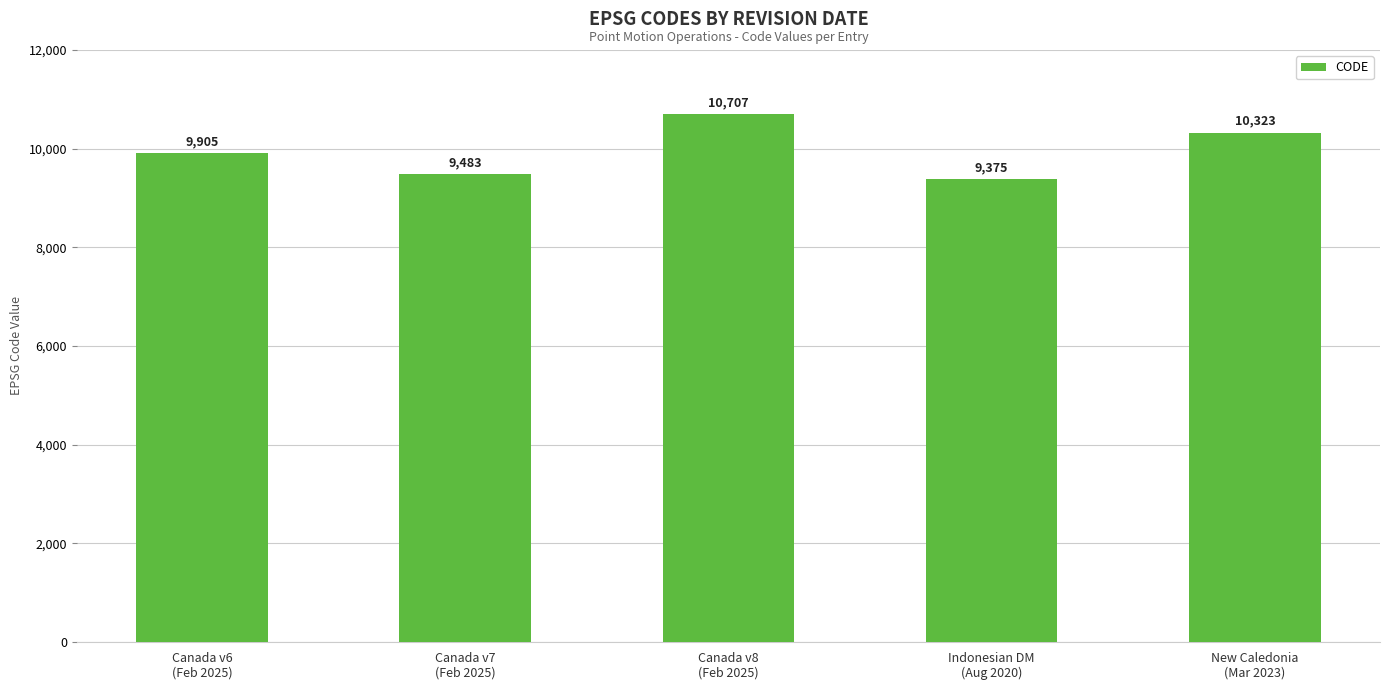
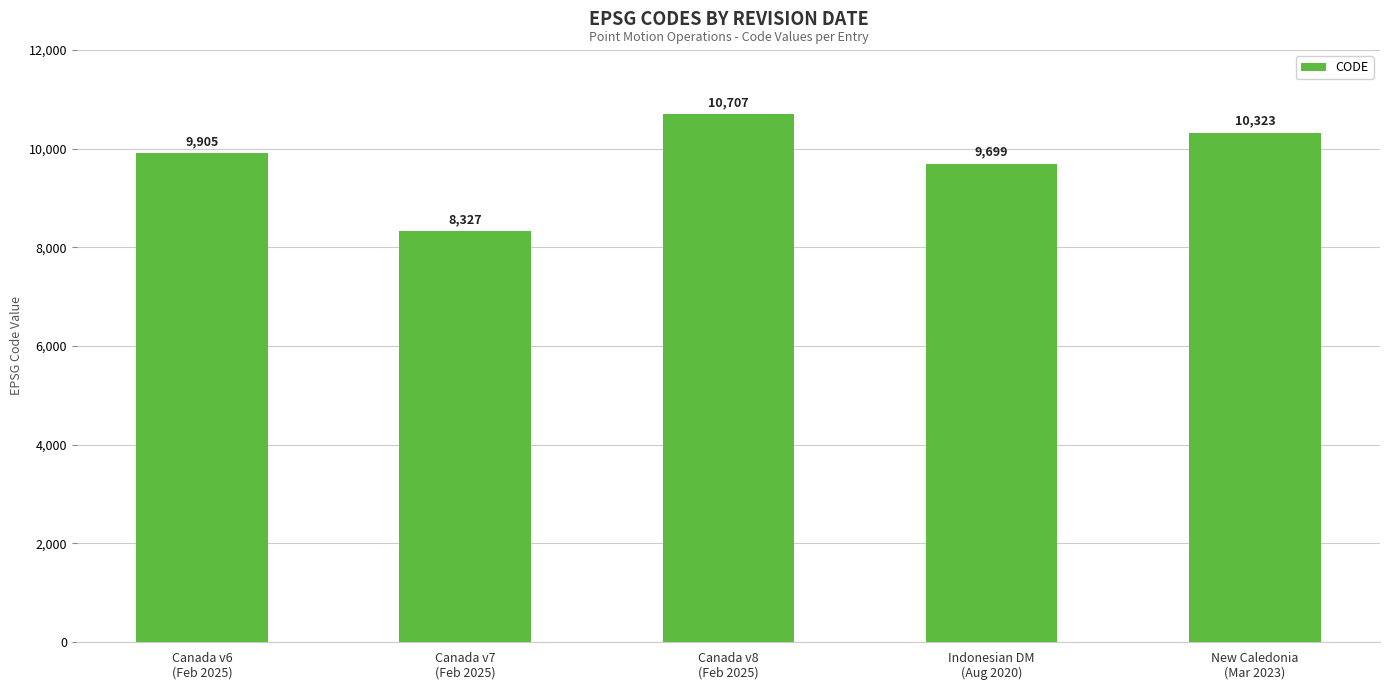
  {
    "Canada v6 (Feb 2025)": "9,905",
-   "Canada v7 (Feb 2025)": "9,483",
+   "Canada v7 (Feb 2025)": "8,327",
    "Canada v8 (Feb 2025)": "10,707",
-   "Indonesian DM (Aug 2020)": "9,375",
+   "Indonesian DM (Aug 2020)": "9,699",
    "New Caledonia (Mar 2023)": "10,323"
  }
